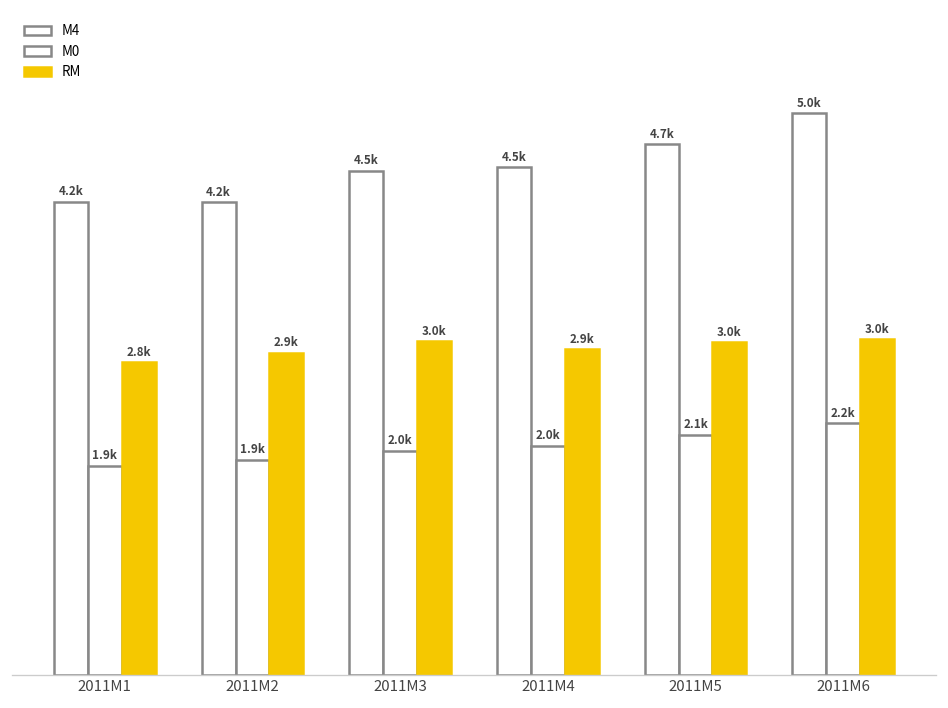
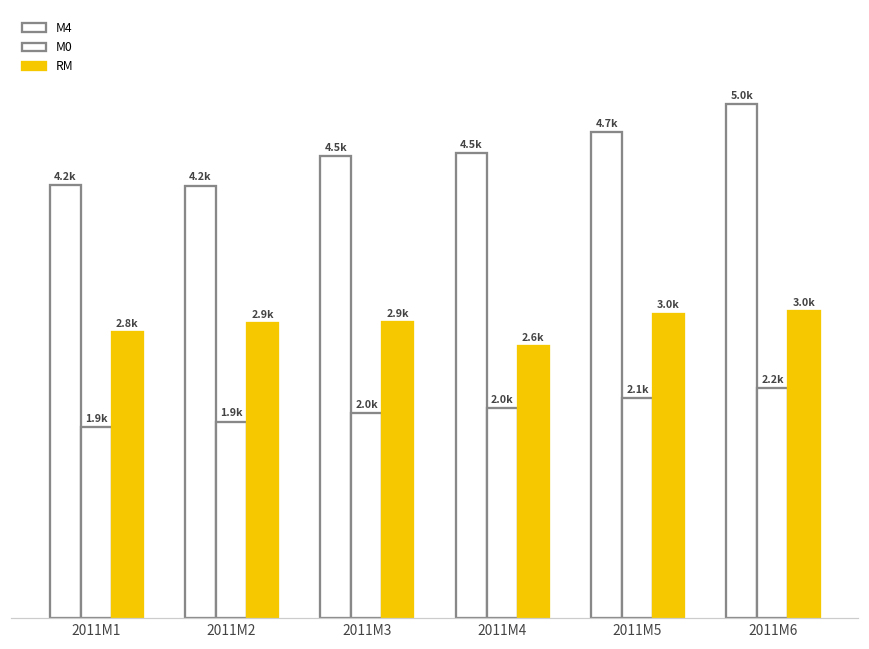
  {
    "RM": {
      "2011M1": "2.8k",
      "2011M2": "2.9k",
-     "2011M3": "3.0k",
-     "2011M4": "2.9k",
+     "2011M3": "2.9k",
+     "2011M4": "2.6k",
      "2011M5": "3.0k",
      "2011M6": "3.0k"
    }
  }
